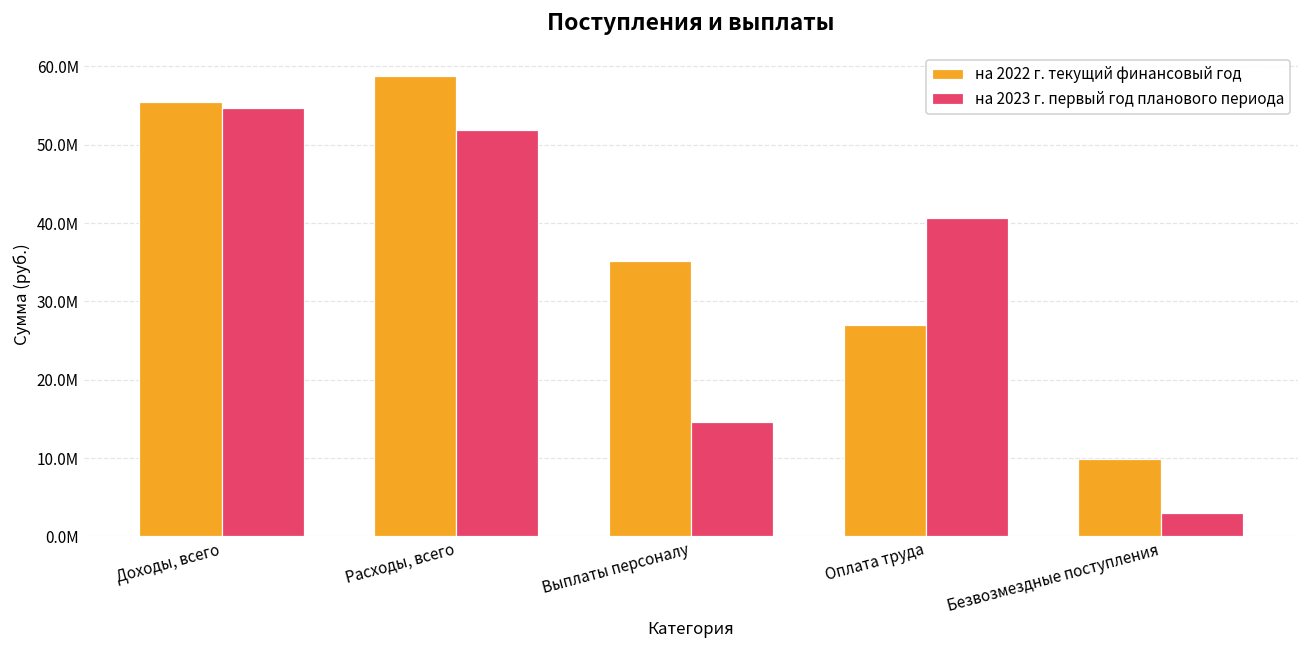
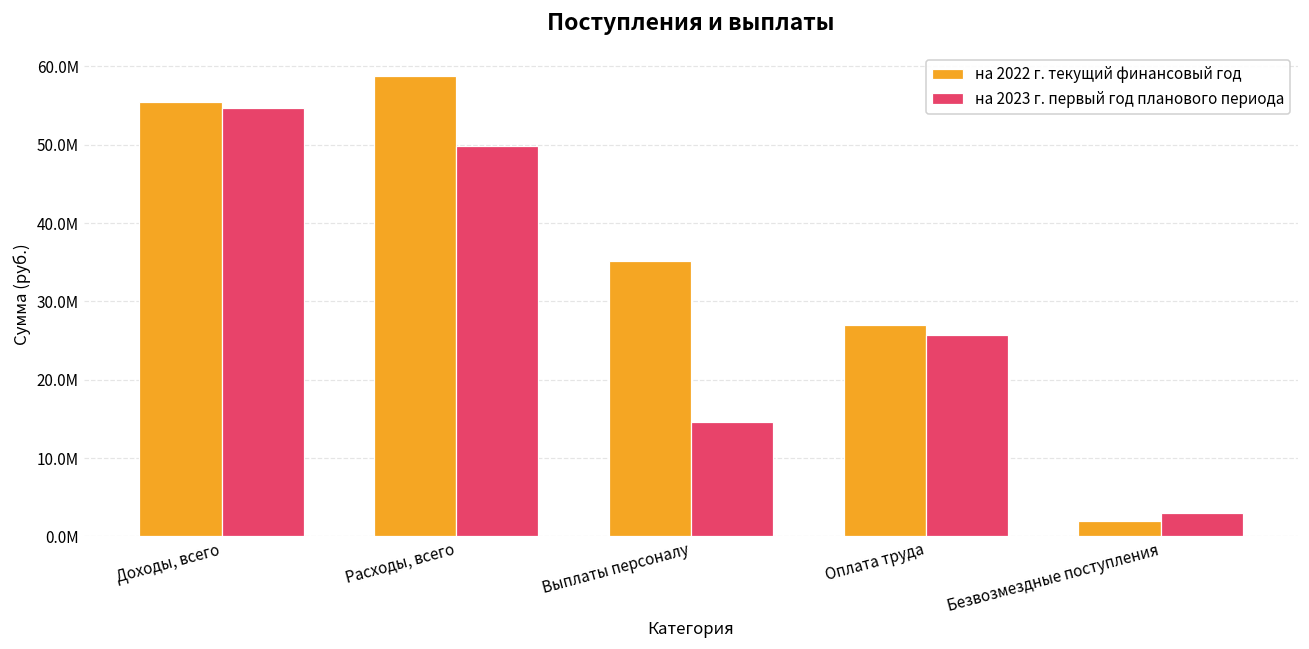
  {
    "на 2022 г. текущий финансовый год": {
      "Доходы, всего": 55000000,
      "Расходы, всего": 59000000,
      "Выплаты персоналу": 35000000,
      "Оплата труда": 27000000,
-     "Безвозмездные поступления": 10000000
+     "Безвозмездные поступления": 2000000
    },
    "на 2023 г. первый год планового периода": {
      "Доходы, всего": 55000000,
-     "Расходы, всего": 52000000,
+     "Расходы, всего": 50000000,
      "Выплаты персоналу": 15000000,
-     "Оплата труда": 41000000,
+     "Оплата труда": 26000000,
      "Безвозмездные поступления": 3000000
    }
  }
